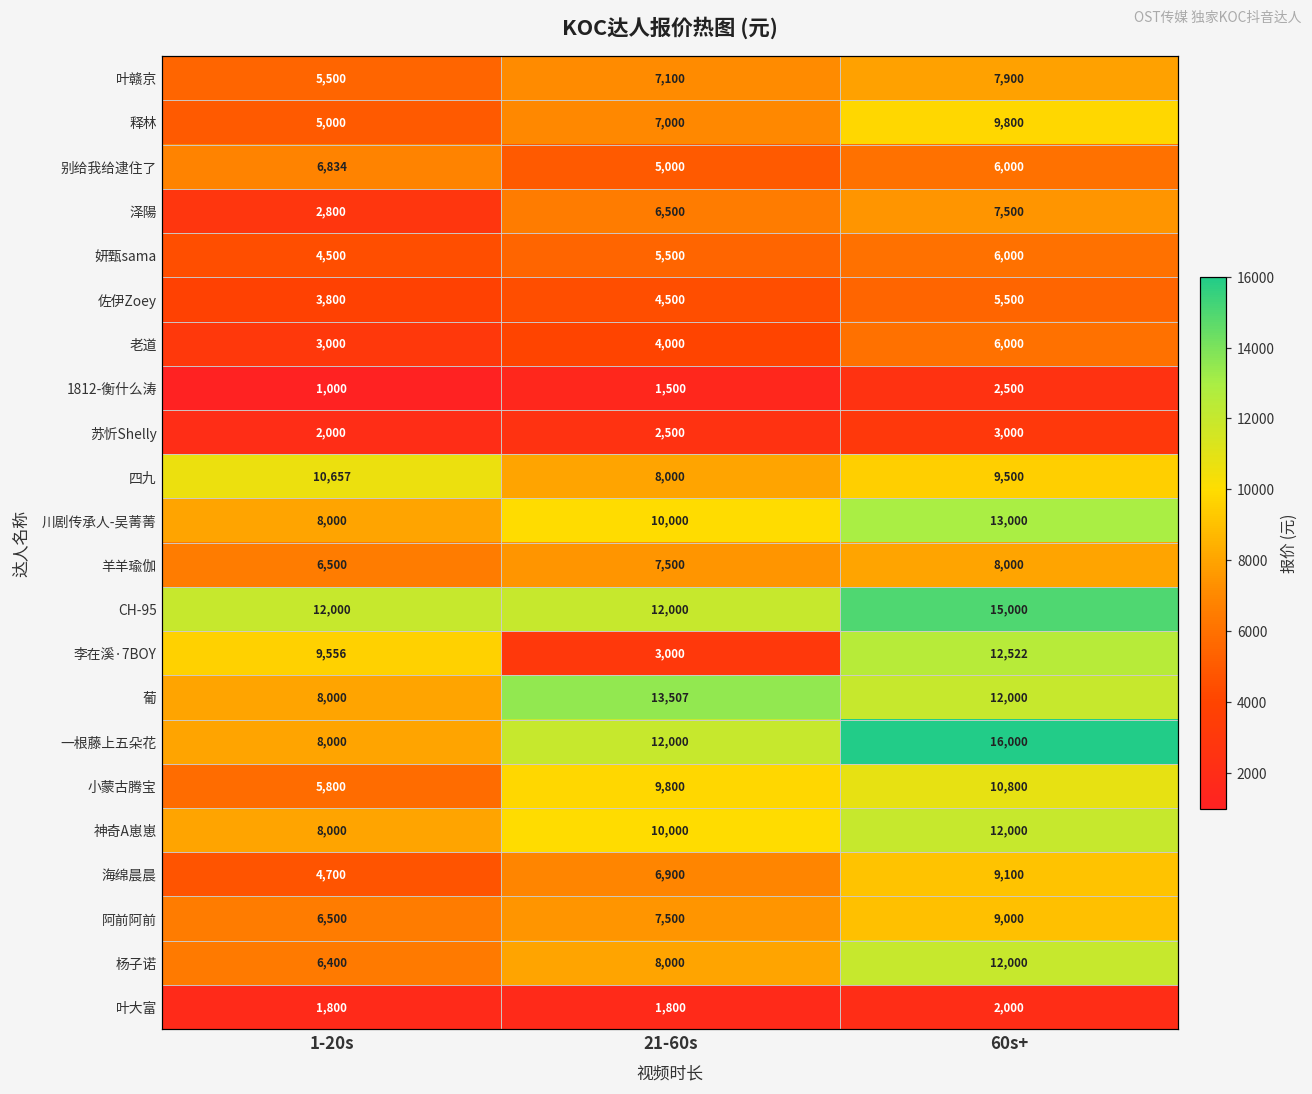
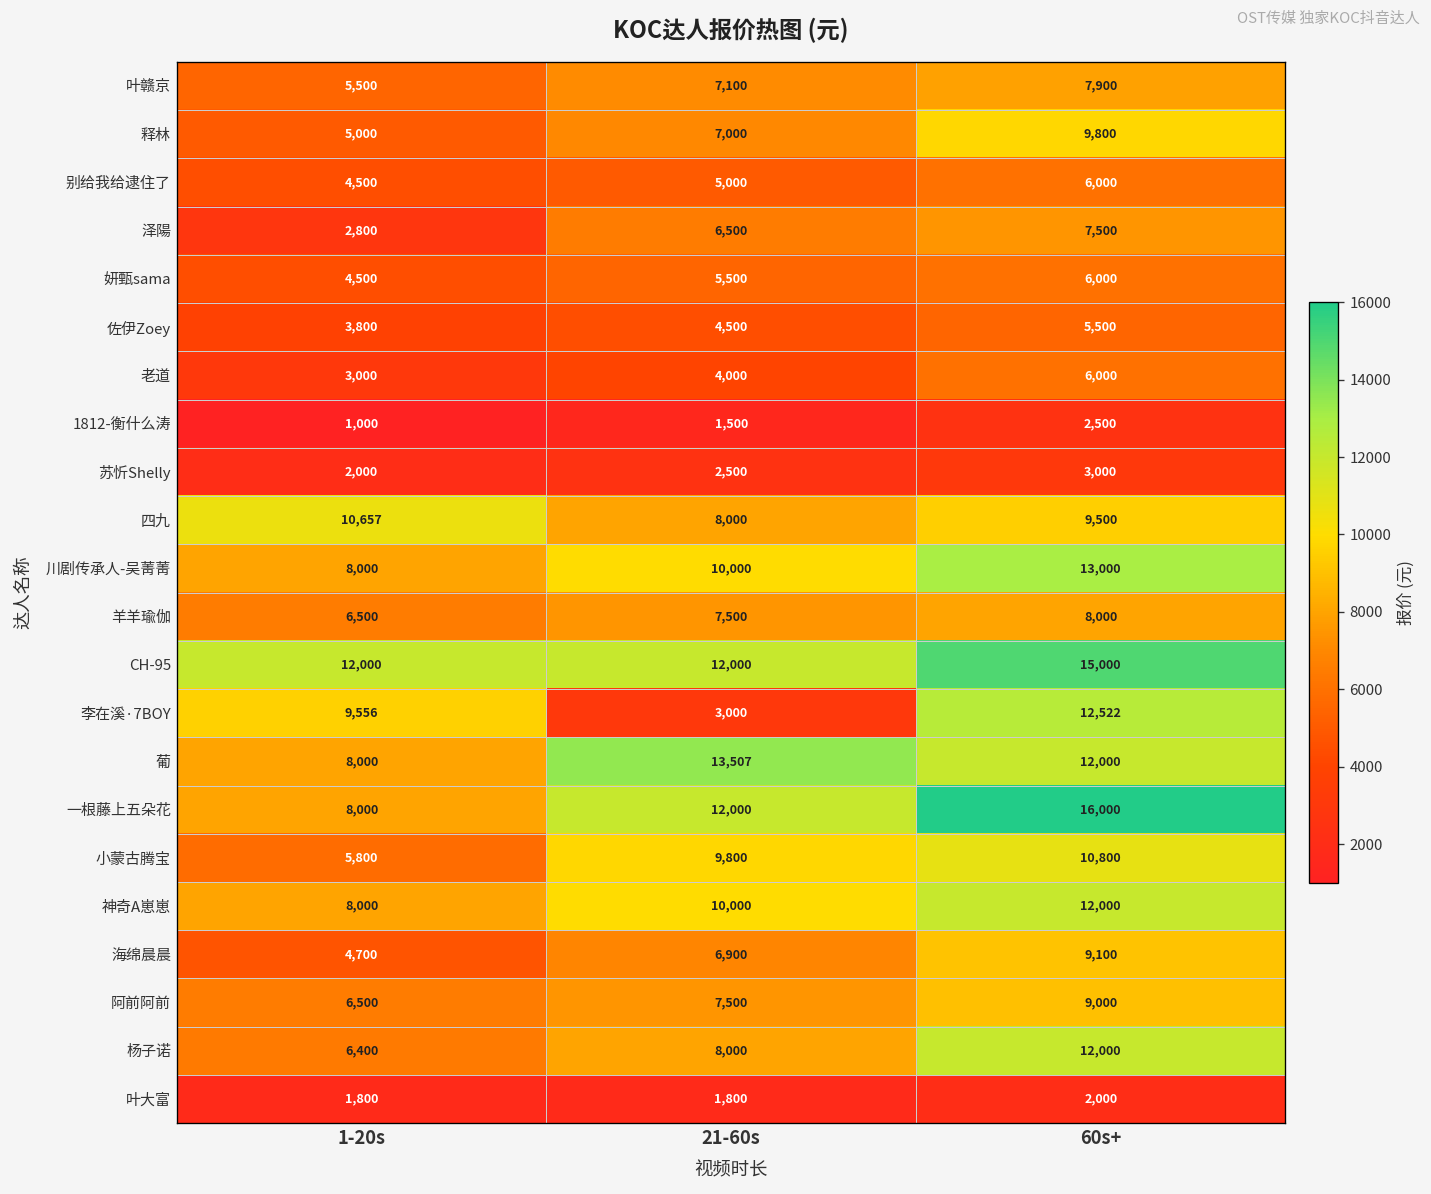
  {
    "叶赣京": {
      "1-20s": "5,500",
      "21-60s": "7,100",
      "60s+": "7,900"
    },
    "释林": {
      "1-20s": "5,000",
      "21-60s": "7,000",
      "60s+": "9,800"
    },
    "别给我给逮住了": {
-     "1-20s": "6,834",
+     "1-20s": "4,500",
      "21-60s": "5,000",
      "60s+": "6,000"
    },
    "泽陽": {
      "1-20s": "2,800",
      "21-60s": "6,500",
      "60s+": "7,500"
    },
    "妍甄sama": {
      "1-20s": "4,500",
      "21-60s": "5,500",
      "60s+": "6,000"
    },
    "佐伊Zoey": {
      "1-20s": "3,800",
      "21-60s": "4,500",
      "60s+": "5,500"
    },
    "老道": {
      "1-20s": "3,000",
      "21-60s": "4,000",
      "60s+": "6,000"
    },
    "1812-衡什么涛": {
      "1-20s": "1,000",
      "21-60s": "1,500",
      "60s+": "2,500"
    },
    "苏忻Shelly": {
      "1-20s": "2,000",
      "21-60s": "2,500",
      "60s+": "3,000"
    },
    "四九": {
      "1-20s": "10,657",
      "21-60s": "8,000",
      "60s+": "9,500"
    },
    "川剧传承人-吴菁菁": {
      "1-20s": "8,000",
      "21-60s": "10,000",
      "60s+": "13,000"
    },
    "羊羊瑜伽": {
      "1-20s": "6,500",
      "21-60s": "7,500",
      "60s+": "8,000"
    },
    "CH-95": {
      "1-20s": "12,000",
      "21-60s": "12,000",
      "60s+": "15,000"
    },
    "李在溪·7BOY": {
      "1-20s": "9,556",
      "21-60s": "3,000",
      "60s+": "12,522"
    },
    "葡": {
      "1-20s": "8,000",
      "21-60s": "13,507",
      "60s+": "12,000"
    },
    "一根藤上五朵花": {
      "1-20s": "8,000",
      "21-60s": "12,000",
      "60s+": "16,000"
    },
    "小蒙古腾宝": {
      "1-20s": "5,800",
      "21-60s": "9,800",
      "60s+": "10,800"
    },
    "神奇A崽崽": {
      "1-20s": "8,000",
      "21-60s": "10,000",
      "60s+": "12,000"
    },
    "海绵晨晨": {
      "1-20s": "4,700",
      "21-60s": "6,900",
      "60s+": "9,100"
    },
    "阿前阿前": {
      "1-20s": "6,500",
      "21-60s": "7,500",
      "60s+": "9,000"
    },
    "杨子诺": {
      "1-20s": "6,400",
      "21-60s": "8,000",
      "60s+": "12,000"
    },
    "叶大富": {
      "1-20s": "1,800",
      "21-60s": "1,800",
      "60s+": "2,000"
    }
  }
